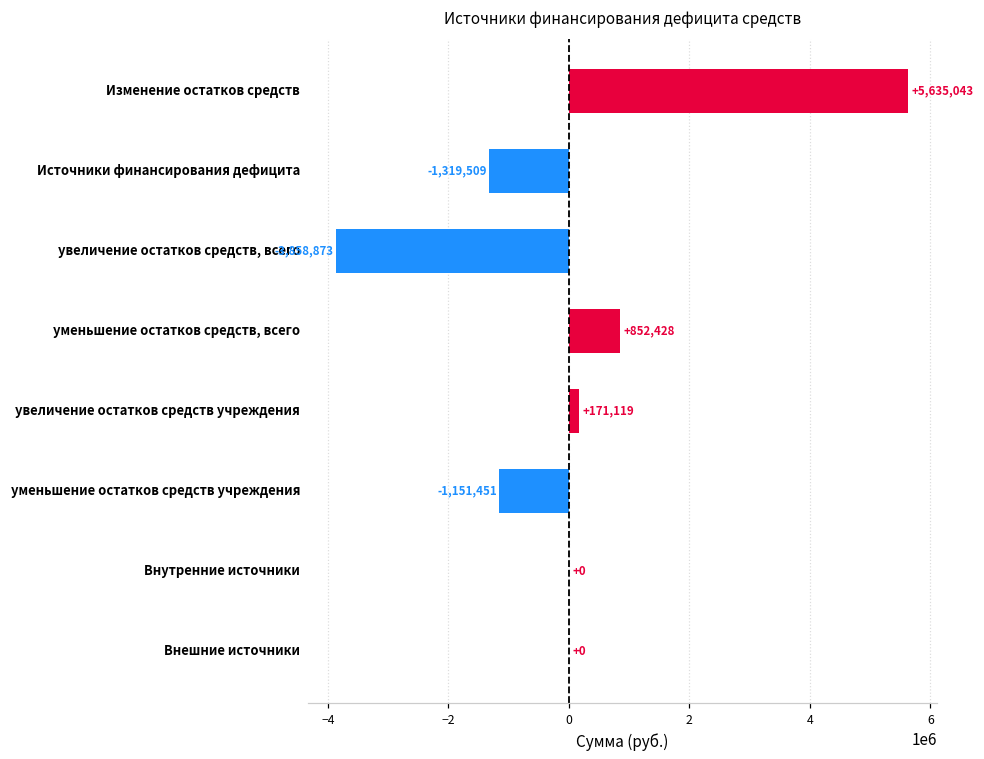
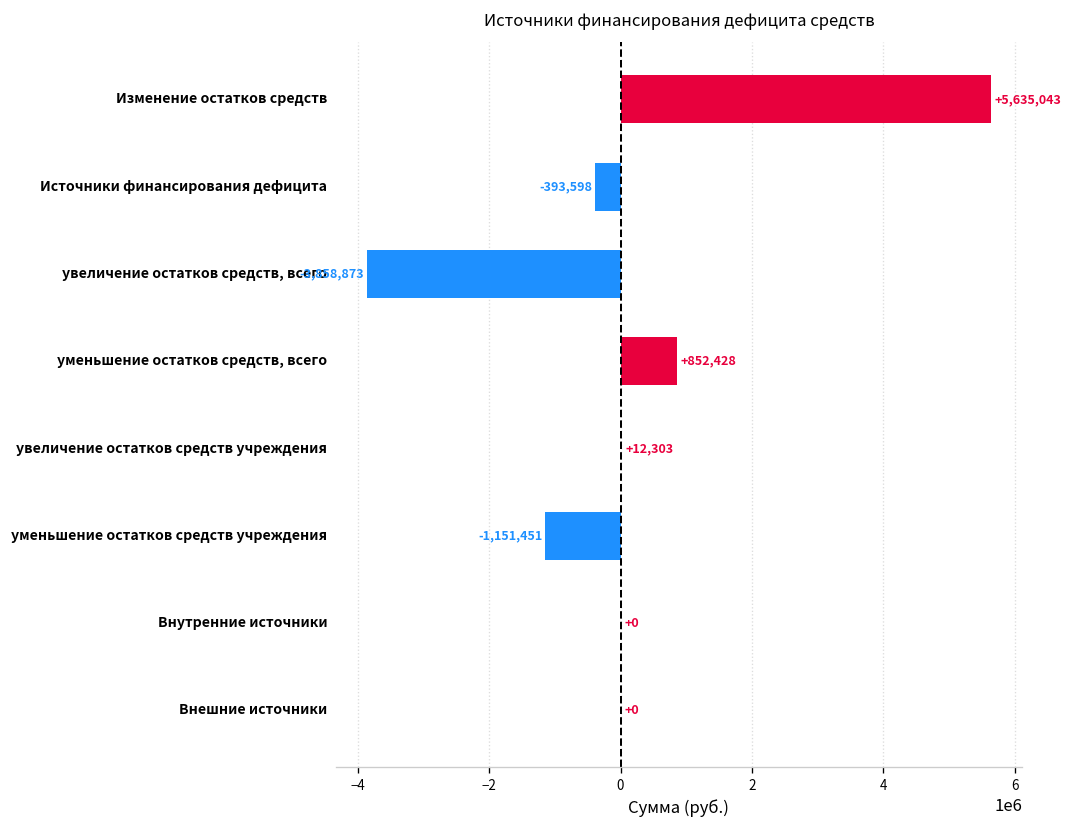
  {
    "Изменение остатков средств": "+5,635,043",
-   "Источники финансирования дефицита": "-1,319,509",
+   "Источники финансирования дефицита": "-393,598",
    "увеличение остатков средств, всего": "-3,858,873",
    "уменьшение остатков средств, всего": "+852,428",
-   "увеличение остатков средств учреждения": "+171,119",
+   "увеличение остатков средств учреждения": "+12,303",
    "уменьшение остатков средств учреждения": "-1,151,451",
    "Внутренние источники": "+0",
    "Внешние источники": "+0"
  }
